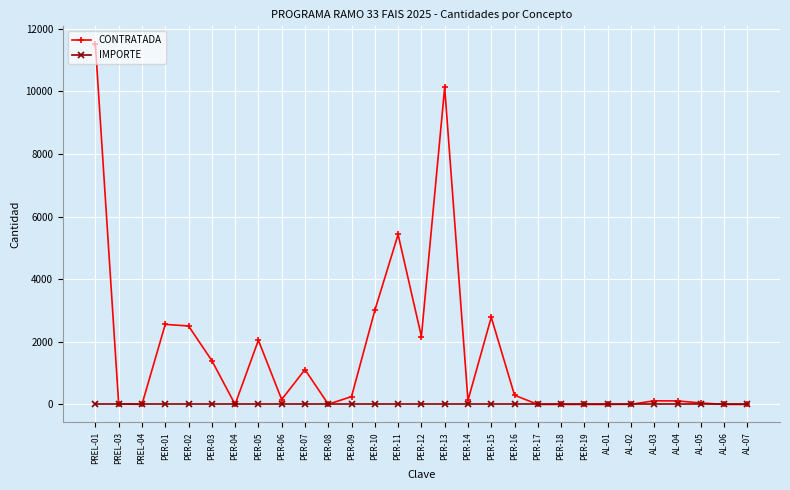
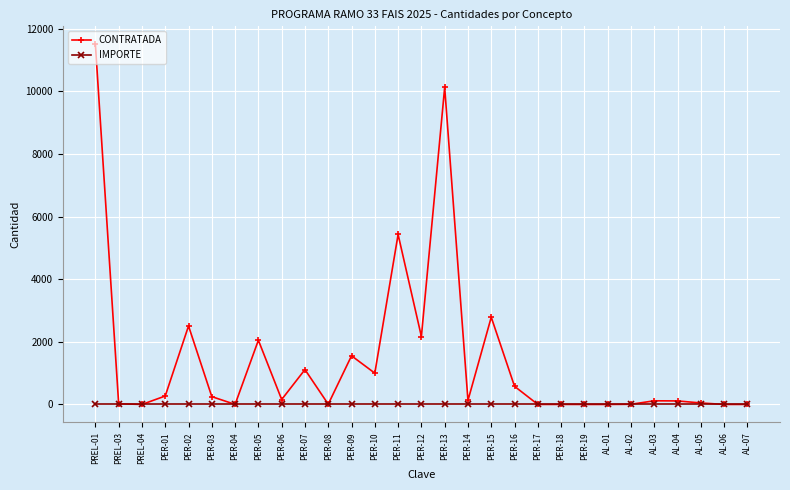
  {
    "CONTRATADA": {
-     "PER-01": 2600,
+     "PER-01": 300,
      "PER-02": 2500,
-     "PER-03": 1400,
+     "PER-03": 300,
      "PER-05": 2100,
      "PER-06": 200,
      "PER-07": 1100,
-     "PER-09": 300,
-     "PER-10": 3000,
+     "PER-09": 1600,
+     "PER-10": 1000,
      "PER-11": 5400,
      "PER-12": 2200,
      "PER-13": 10100,
      "PER-14": 100,
      "PER-15": 2800,
-     "PER-16": 300,
+     "PER-16": 600,
      "AL-03": 100,
      "AL-04": 100
    },
    "IMPORTE": {
      "PREL-01": 0,
      "PER-01": 0,
      "PER-02": 0,
      "PER-03": 0,
      "PER-05": 0,
      "PER-06": 0,
      "PER-07": 0,
      "PER-09": 0,
      "PER-10": 0,
      "PER-11": 0,
      "PER-12": 0,
      "PER-13": 0,
      "PER-14": 0,
      "PER-15": 0,
      "PER-16": 0,
      "AL-03": 0,
      "AL-04": 0
    }
  }
